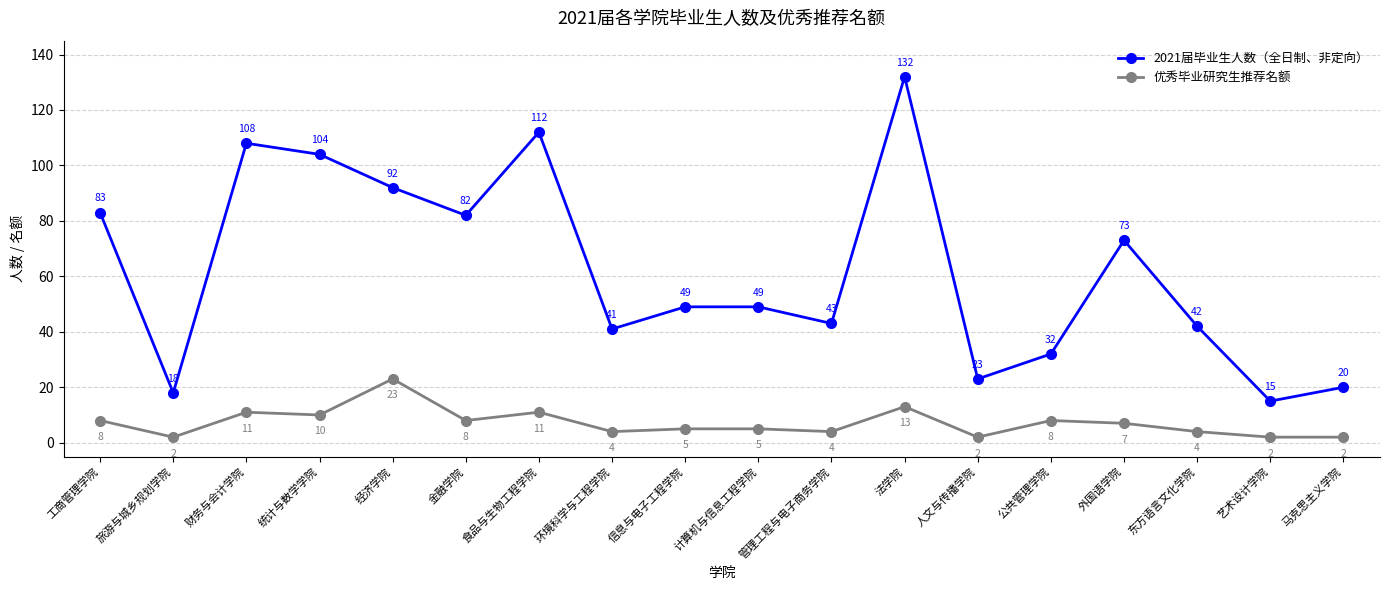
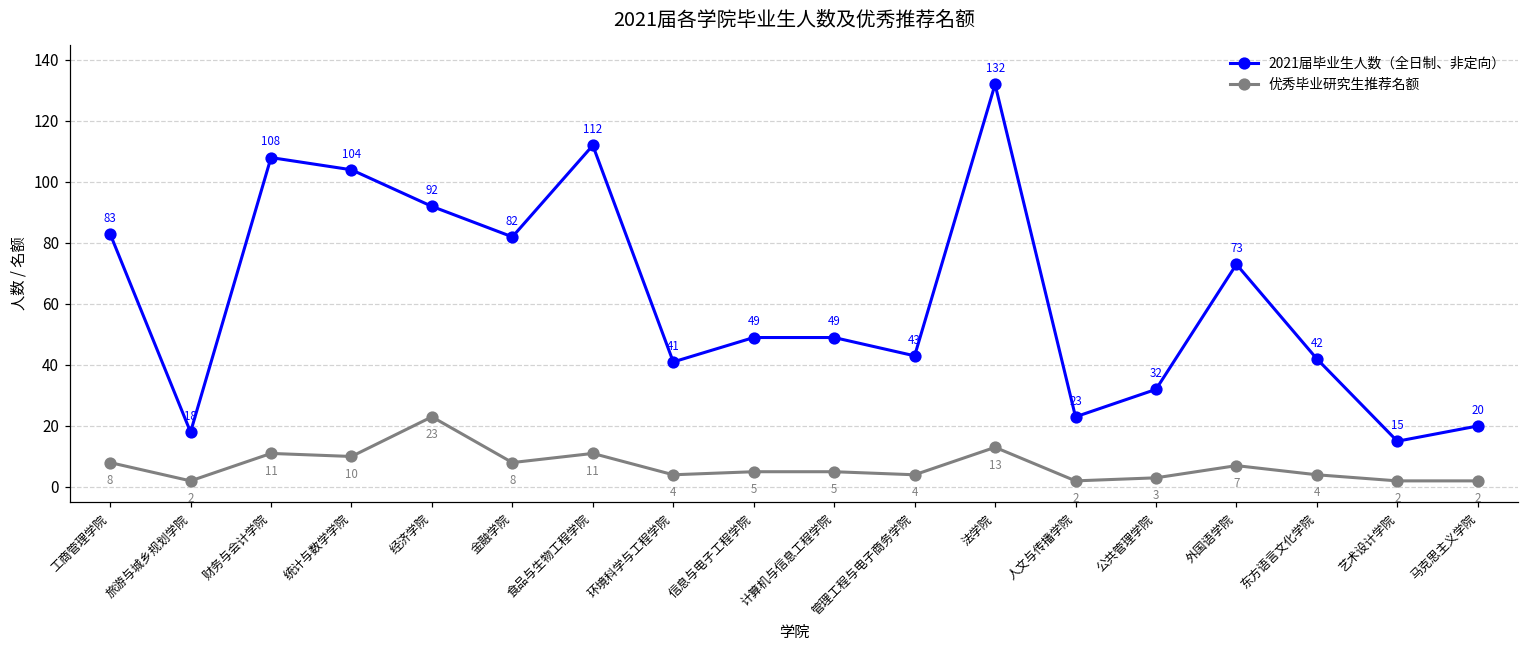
  {
    "2021届毕业生人数（全日制、非定向）": {
      "工商管理学院": 83,
      "旅游与城乡规划学院": 18,
      "财务与会计学院": 108,
      "统计与数学学院": 104,
      "经济学院": 92,
      "金融学院": 82,
      "食品与生物工程学院": 112,
      "环境科学与工程学院": 41,
      "信息与电子工程学院": 49,
      "计算机与信息工程学院": 49,
      "管理工程与电子商务学院": 43,
      "法学院": 132,
      "人文与传播学院": 23,
      "公共管理学院": 32,
      "外国语学院": 73,
      "东方语言文化学院": 42,
      "艺术设计学院": 15,
      "马克思主义学院": 20
    },
    "优秀毕业研究生推荐名额": {
      "工商管理学院": 8,
      "旅游与城乡规划学院": 2,
      "财务与会计学院": 11,
      "统计与数学学院": 10,
      "经济学院": 23,
      "金融学院": 8,
      "食品与生物工程学院": 11,
      "环境科学与工程学院": 4,
      "信息与电子工程学院": 5,
      "计算机与信息工程学院": 5,
      "管理工程与电子商务学院": 4,
      "法学院": 13,
      "人文与传播学院": 2,
-     "公共管理学院": 8,
+     "公共管理学院": 3,
      "外国语学院": 7,
      "东方语言文化学院": 4,
      "艺术设计学院": 2,
      "马克思主义学院": 2
    }
  }
